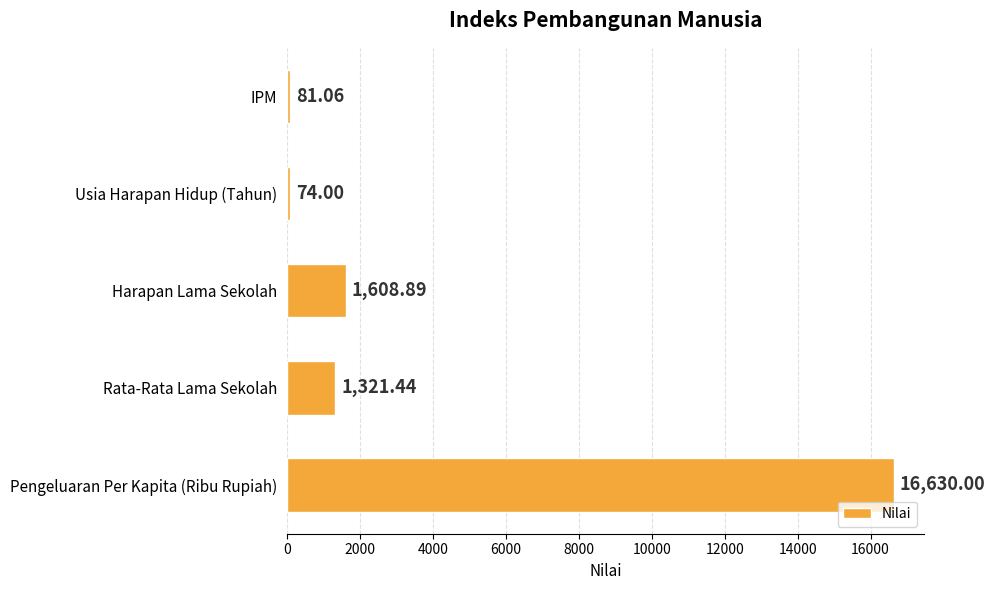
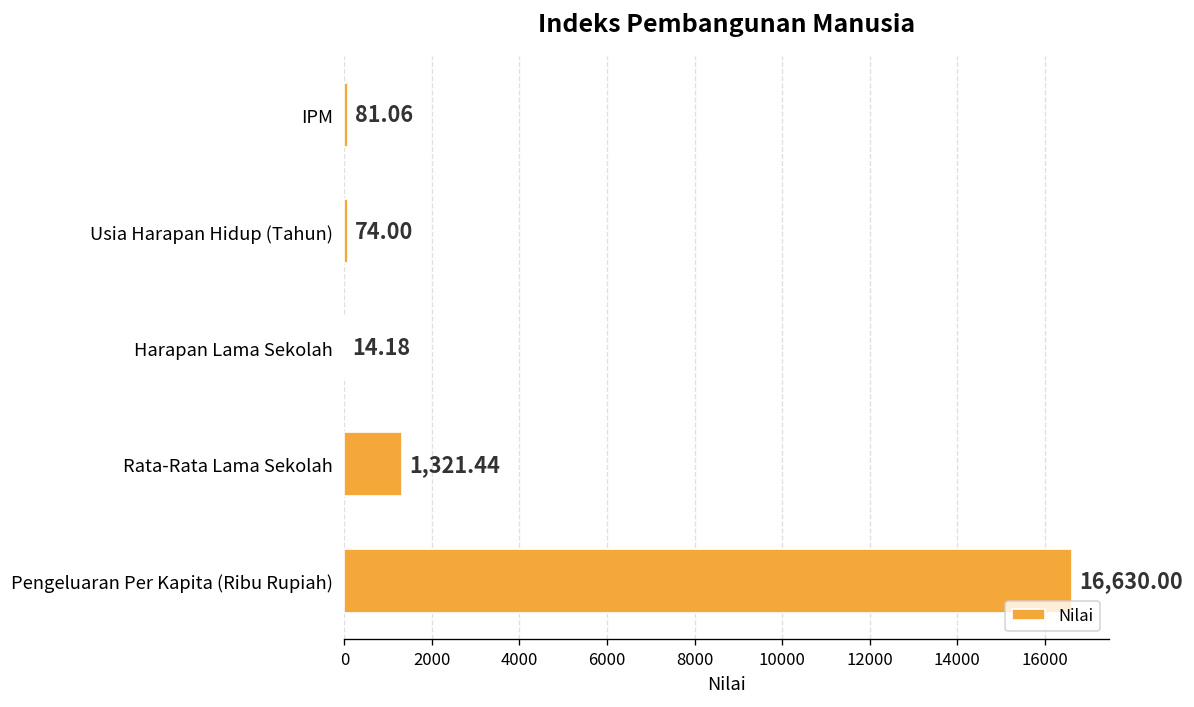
  {
    "IPM": "81.06",
    "Usia Harapan Hidup (Tahun)": "74.00",
-   "Harapan Lama Sekolah": "1,608.89",
+   "Harapan Lama Sekolah": "14.18",
    "Rata-Rata Lama Sekolah": "1,321.44",
    "Pengeluaran Per Kapita (Ribu Rupiah)": "16,630.00"
  }
